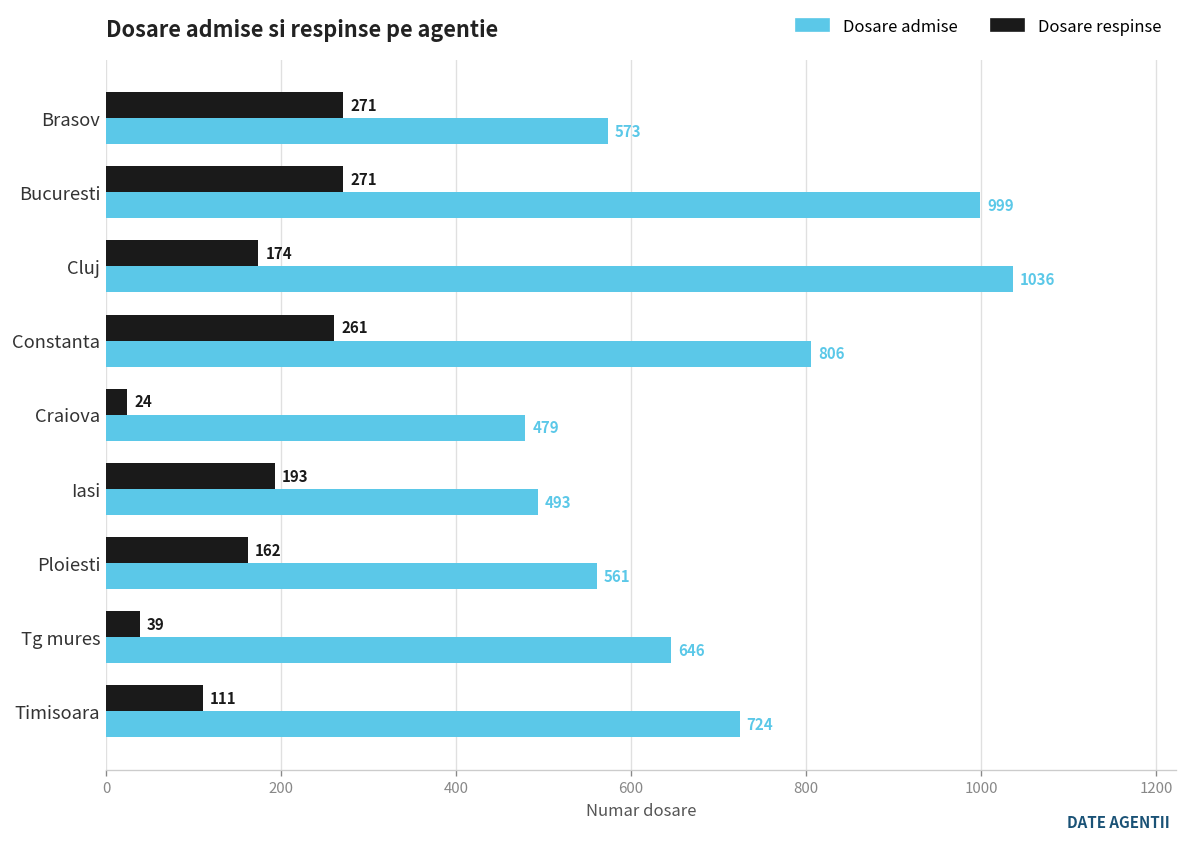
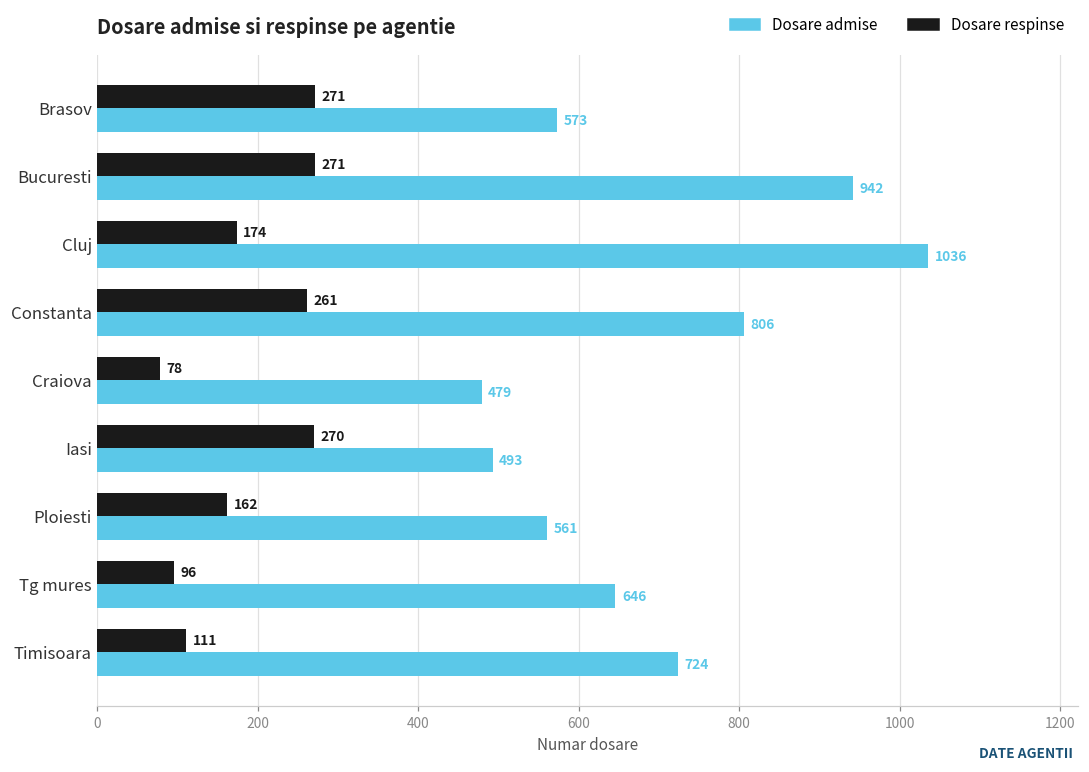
  {
    "Dosare admise": {
      "Brasov": 573,
-     "Bucuresti": 999,
+     "Bucuresti": 942,
      "Cluj": 1036,
      "Constanta": 806,
      "Craiova": 479,
      "Iasi": 493,
      "Ploiesti": 561,
      "Tg mures": 646,
      "Timisoara": 724
    },
    "Dosare respinse": {
      "Brasov": 271,
      "Bucuresti": 271,
      "Cluj": 174,
      "Constanta": 261,
-     "Craiova": 24,
-     "Iasi": 193,
+     "Craiova": 78,
+     "Iasi": 270,
      "Ploiesti": 162,
-     "Tg mures": 39,
+     "Tg mures": 96,
      "Timisoara": 111
    }
  }
